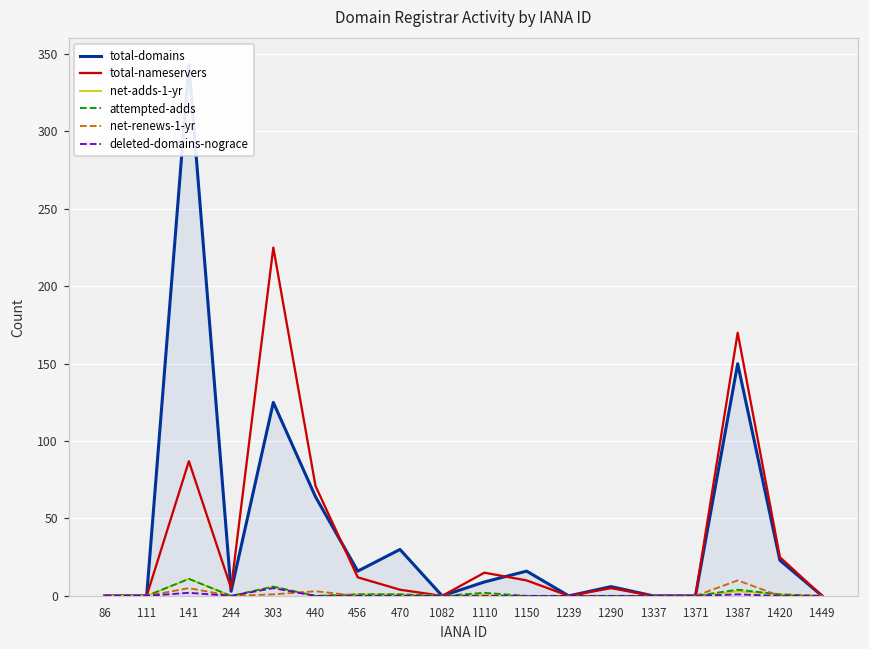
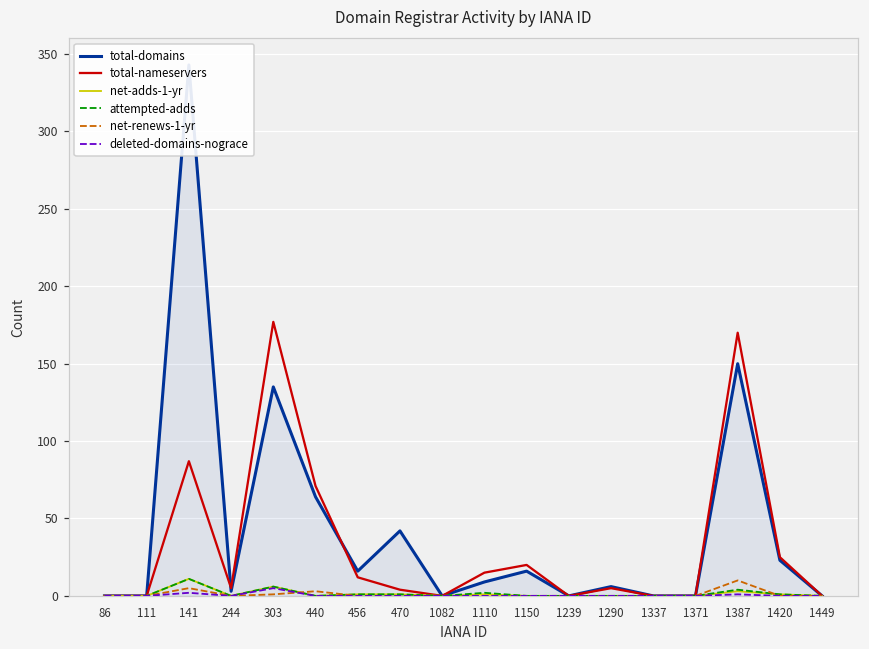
  {
    "total-domains": {
      "244": 3,
-     "303": 125,
+     "303": 135,
      "440": 64,
      "456": 16,
-     "470": 30,
+     "470": 42,
      "1110": 9,
      "1150": 16,
      "1387": 150,
      "1420": 23
    },
    "total-nameservers": {
      "141": 87,
      "244": 5,
-     "303": 225,
+     "303": 177,
      "440": 71,
      "456": 12,
      "470": 4,
      "1110": 15,
-     "1150": 10,
+     "1150": 20,
      "1387": 170,
      "1420": 25
    },
    "net-renews-1-yr": {
      "141": 5,
      "440": 3,
      "1387": 10
    }
  }
